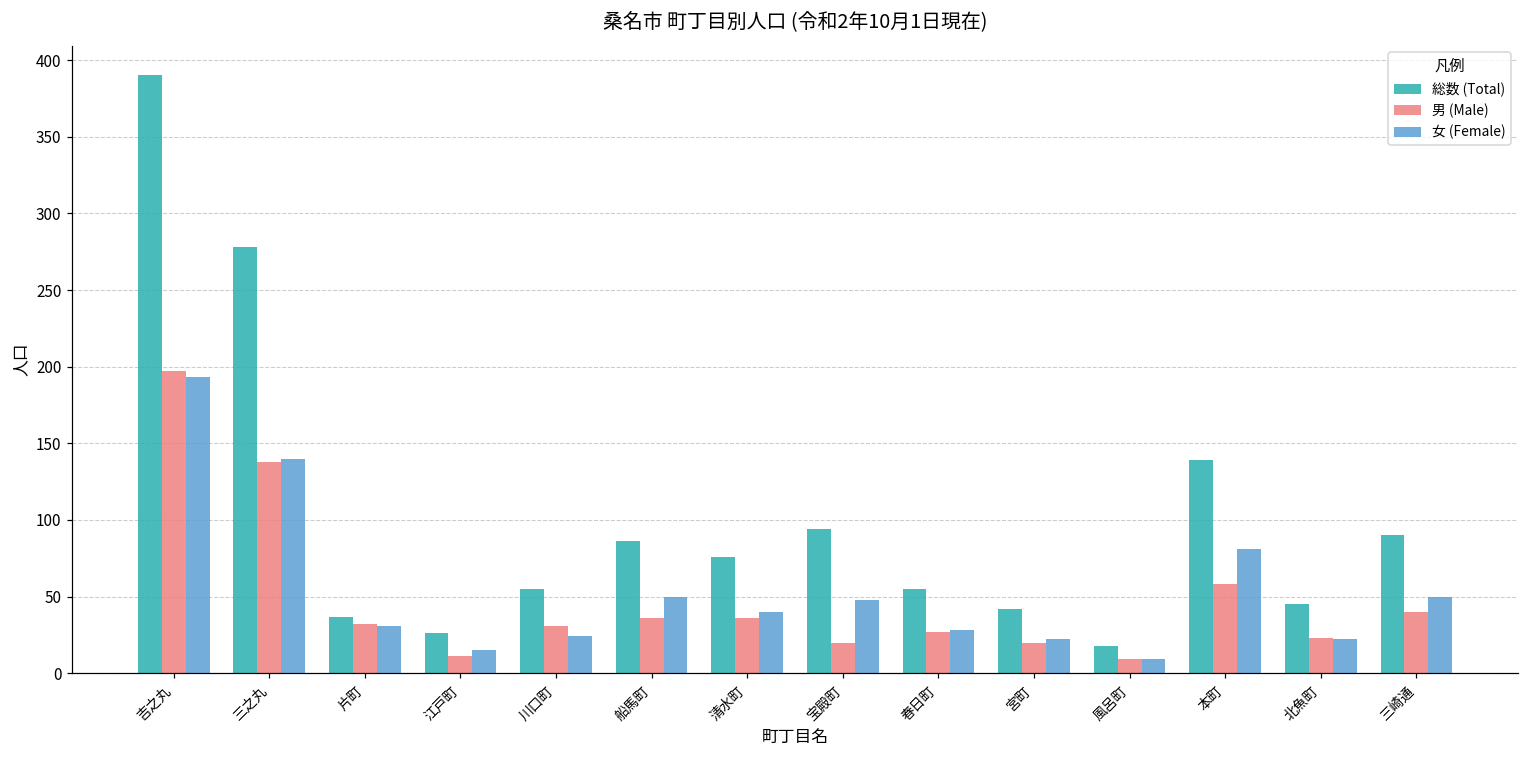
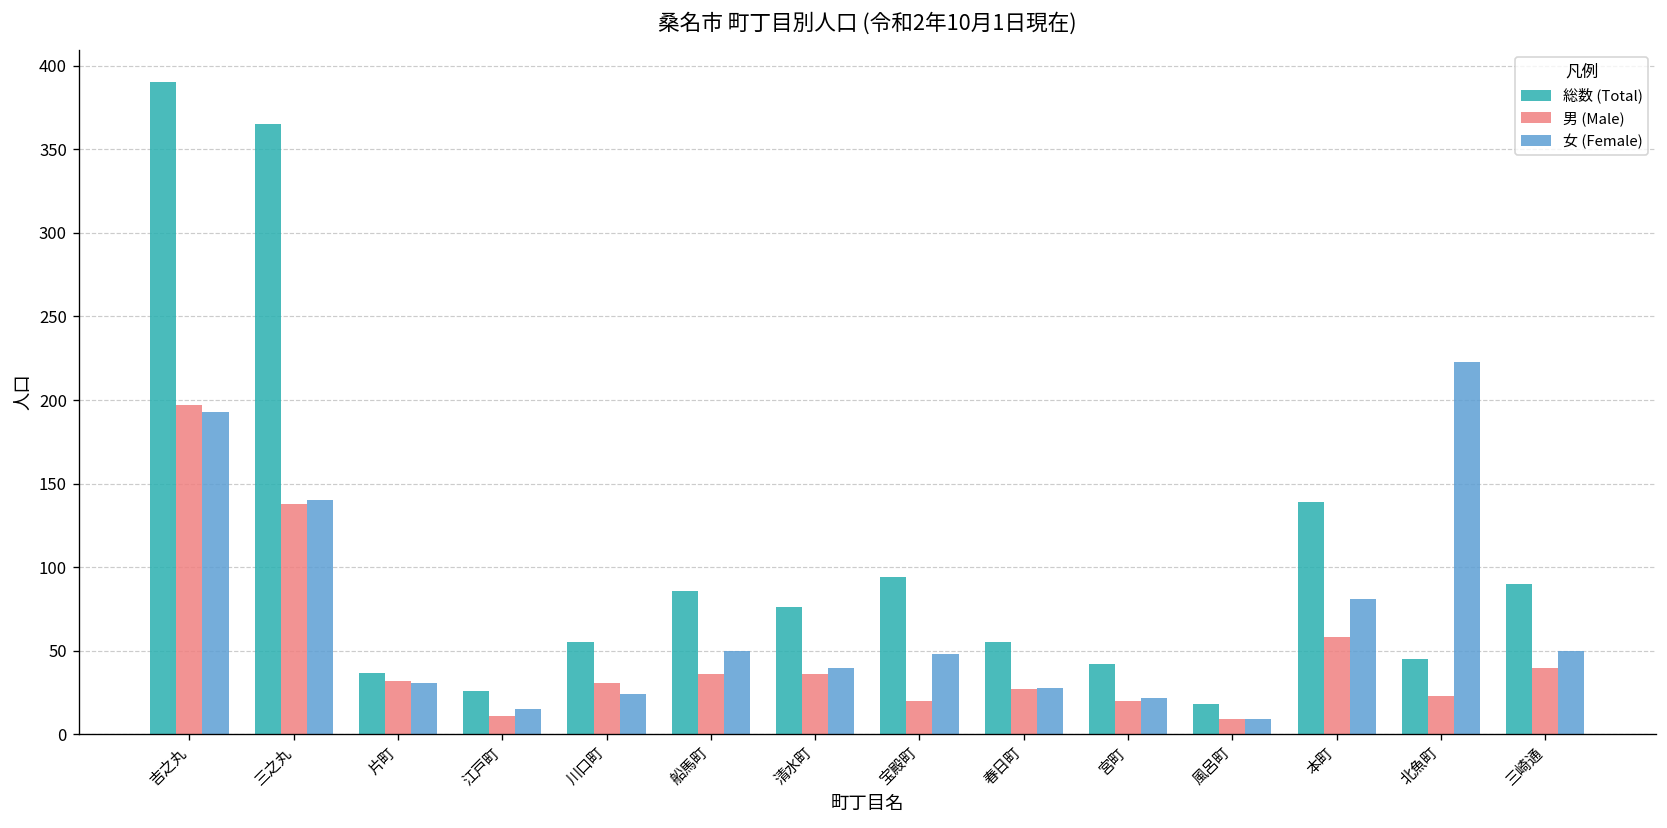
  {
    "総数 (Total)": {
      "吉之丸": 390,
-     "三之丸": 278,
+     "三之丸": 365,
      "片町": 37,
      "江戸町": 26,
      "川口町": 55,
      "船馬町": 86,
      "清水町": 76,
      "宝殿町": 94,
      "春日町": 55,
      "宮町": 42,
      "風呂町": 18,
      "本町": 139,
      "北魚町": 45,
      "三崎通": 90
    },
    "男 (Male)": {
      "吉之丸": 197,
      "三之丸": 138,
      "片町": 32,
      "江戸町": 11,
      "川口町": 31,
      "船馬町": 36,
      "清水町": 36,
      "宝殿町": 20,
      "春日町": 27,
      "宮町": 20,
      "風呂町": 9,
      "本町": 58,
      "北魚町": 23,
      "三崎通": 40
    },
    "女 (Female)": {
      "吉之丸": 193,
      "三之丸": 140,
      "片町": 31,
      "江戸町": 15,
      "川口町": 24,
      "船馬町": 50,
      "清水町": 40,
      "宝殿町": 48,
      "春日町": 28,
      "宮町": 22,
      "風呂町": 9,
      "本町": 81,
-     "北魚町": 22,
+     "北魚町": 223,
      "三崎通": 50
    }
  }
